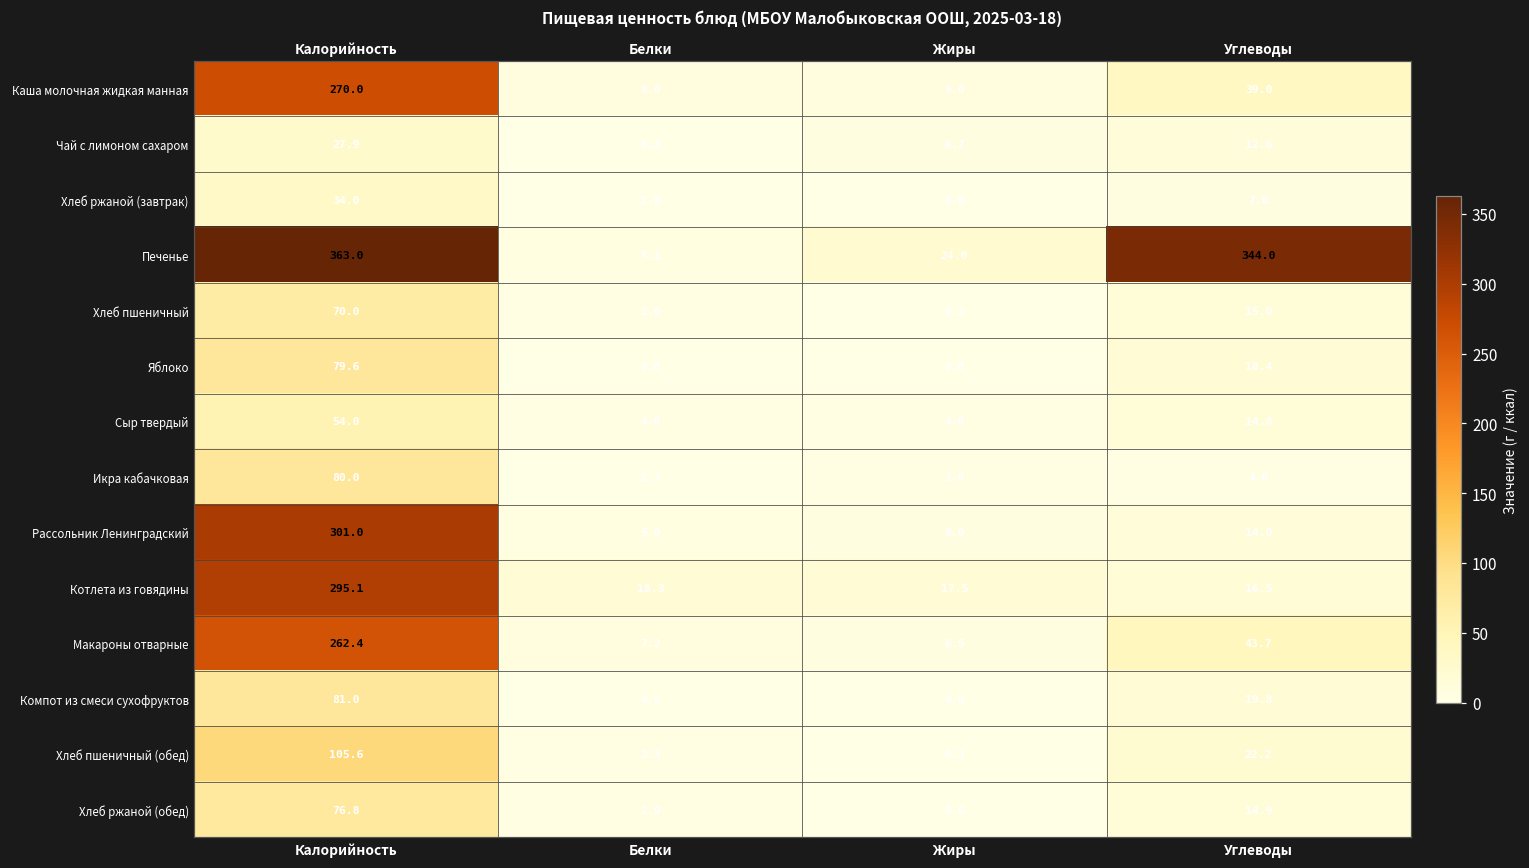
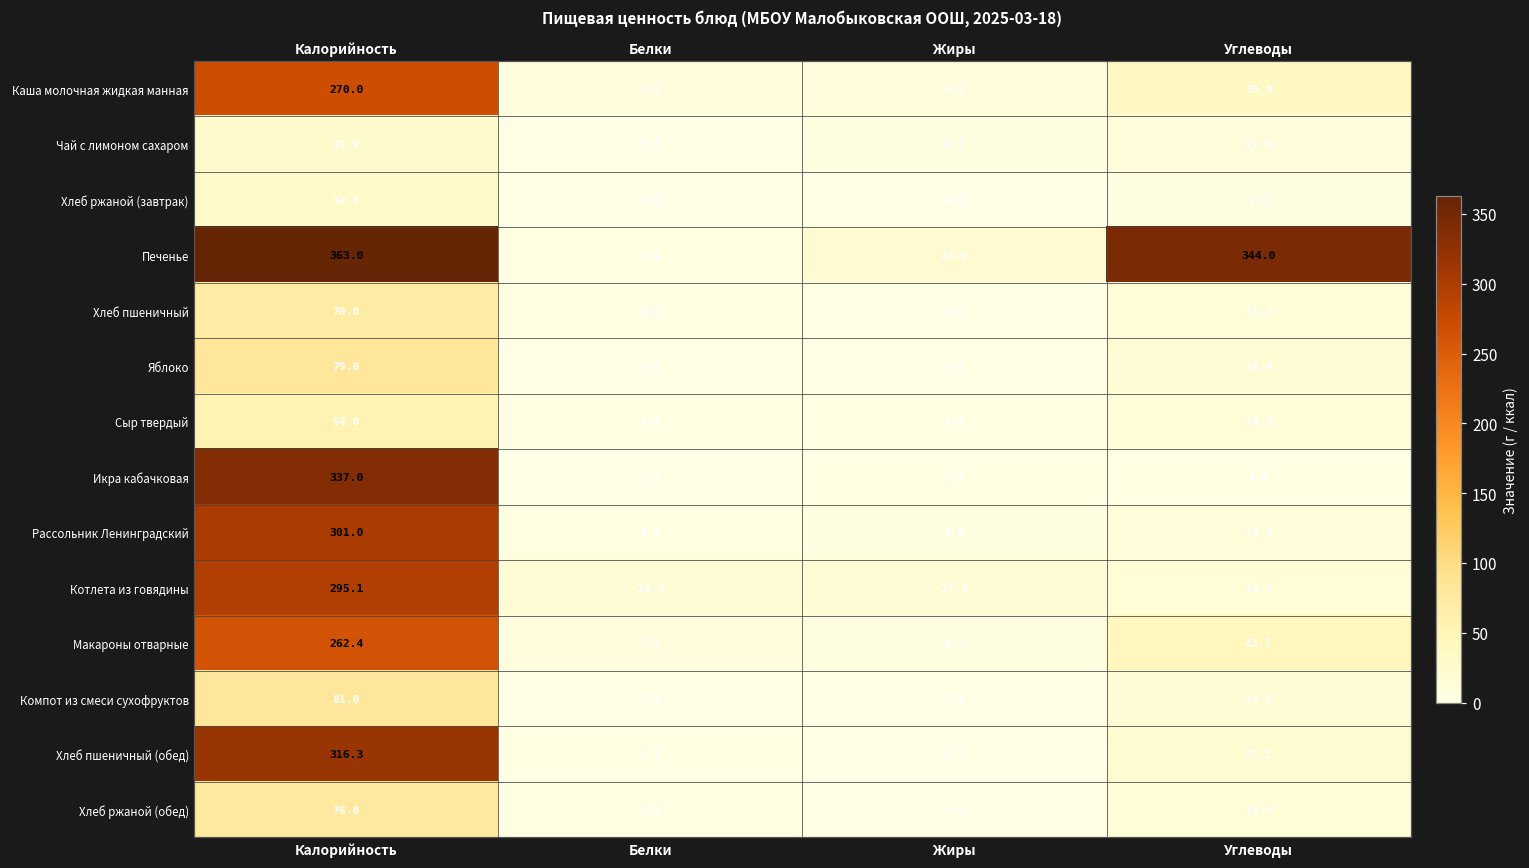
  {
    "Каша молочная жидкая манная": {
      "Калорийность": 270.0,
      "Углеводы": 39.0
    },
    "Чай с лимоном сахаром": {
      "Калорийность": 27.9
    },
    "Хлеб ржаной (завтрак)": {
      "Калорийность": 34.0
    },
    "Печенье": {
      "Калорийность": 363.0,
      "Углеводы": 344.0
    },
    "Хлеб пшеничный": {
      "Калорийность": 70.0
    },
    "Яблоко": {
      "Калорийность": 79.6
    },
    "Сыр твердый": {
      "Калорийность": 54.0
    },
    "Икра кабачковая": {
-     "Калорийность": 80.0
+     "Калорийность": 337.0
    },
    "Рассольник Ленинградский": {
      "Калорийность": 301.0
    },
    "Котлета из говядины": {
      "Калорийность": 295.1
    },
    "Макароны отварные": {
      "Калорийность": 262.4,
      "Углеводы": 43.7
    },
    "Компот из смеси сухофруктов": {
      "Калорийность": 81.0
    },
    "Хлеб пшеничный (обед)": {
-     "Калорийность": 105.6
+     "Калорийность": 316.3
    },
    "Хлеб ржаной (обед)": {
      "Калорийность": 76.8
    }
  }
